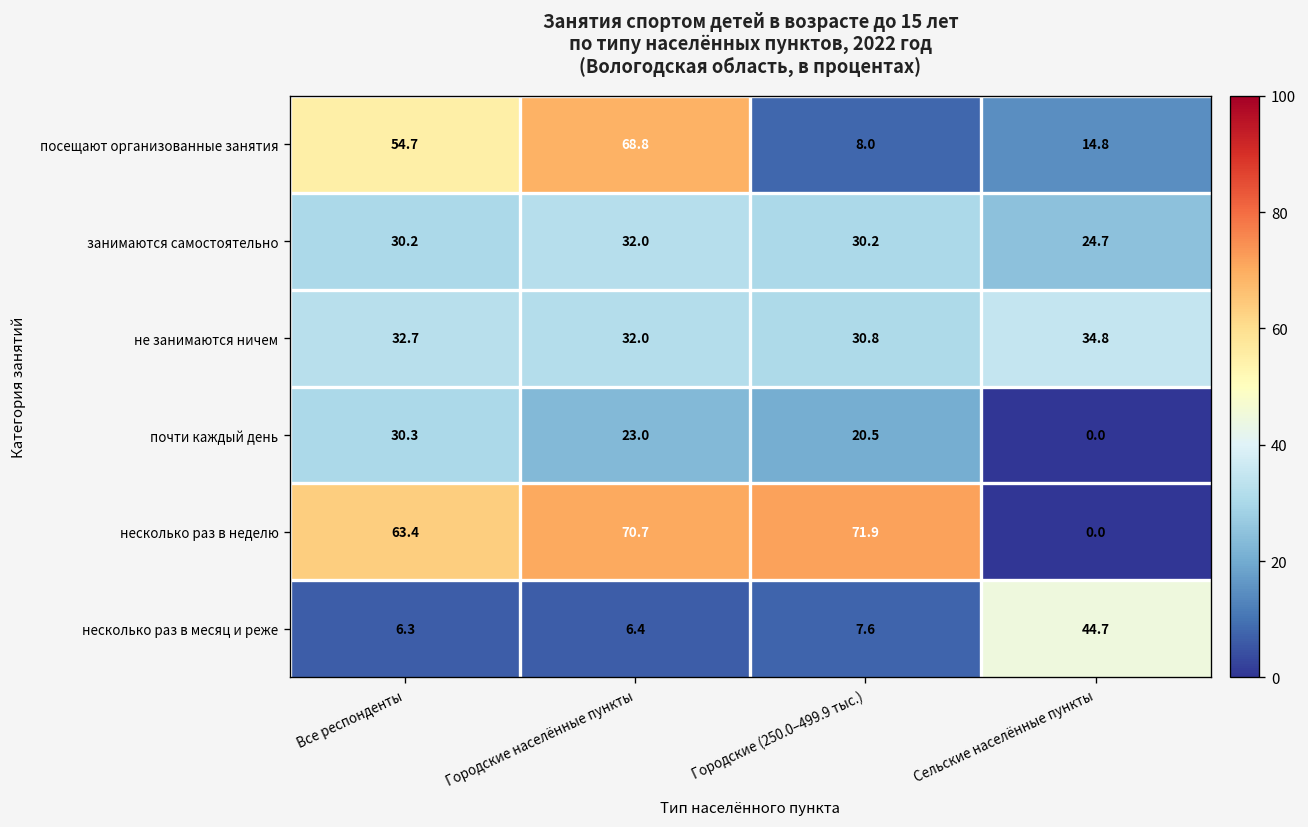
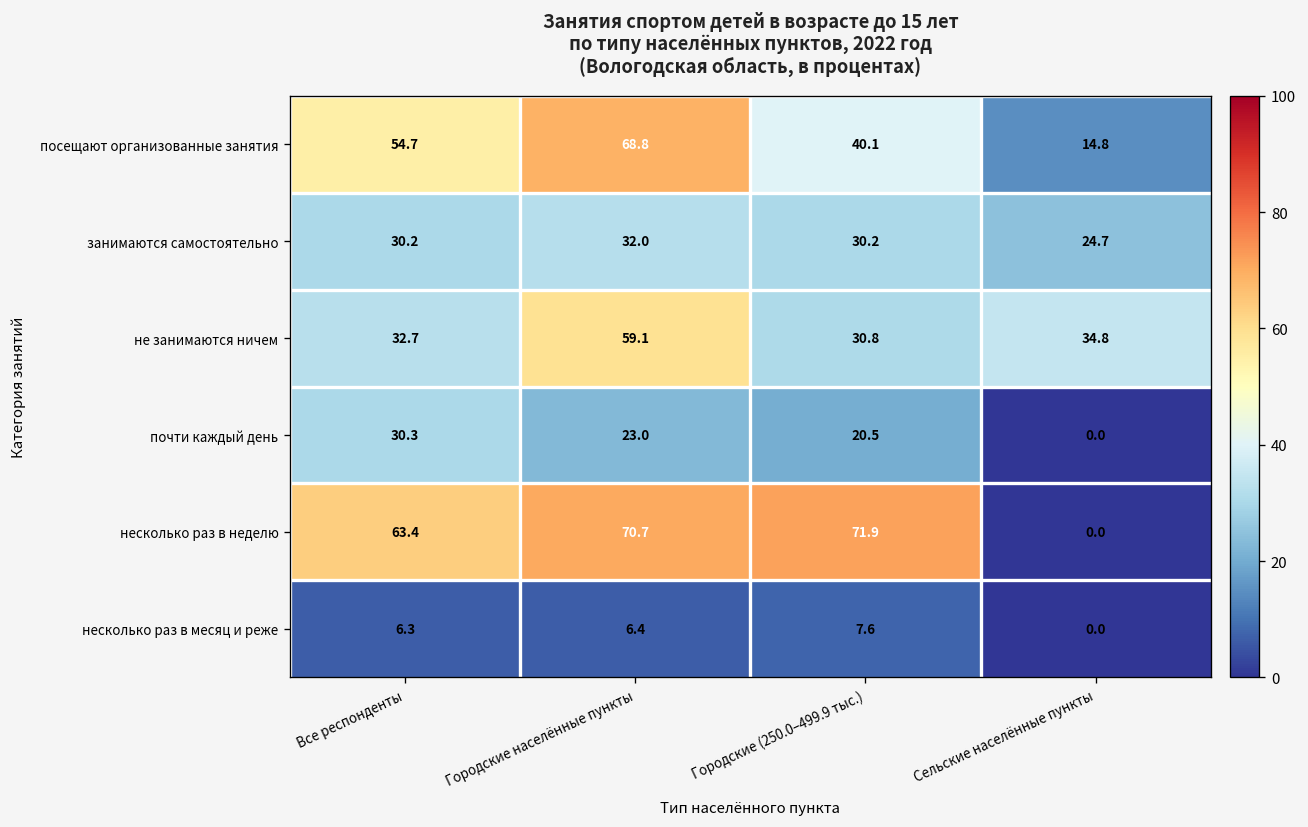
  {
    "посещают организованные занятия": {
      "Все респонденты": 54.7,
      "Городские населённые пункты": 68.8,
-     "Городские (250.0–499.9 тыс.)": 8.0,
+     "Городские (250.0–499.9 тыс.)": 40.1,
      "Сельские населённые пункты": 14.8
    },
    "занимаются самостоятельно": {
      "Все респонденты": 30.2,
      "Городские населённые пункты": 32.0,
      "Городские (250.0–499.9 тыс.)": 30.2,
      "Сельские населённые пункты": 24.7
    },
    "не занимаются ничем": {
      "Все респонденты": 32.7,
-     "Городские населённые пункты": 32.0,
+     "Городские населённые пункты": 59.1,
      "Городские (250.0–499.9 тыс.)": 30.8,
      "Сельские населённые пункты": 34.8
    },
    "почти каждый день": {
      "Все респонденты": 30.3,
      "Городские населённые пункты": 23.0,
      "Городские (250.0–499.9 тыс.)": 20.5,
      "Сельские населённые пункты": 0.0
    },
    "несколько раз в неделю": {
      "Все респонденты": 63.4,
      "Городские населённые пункты": 70.7,
      "Городские (250.0–499.9 тыс.)": 71.9,
      "Сельские населённые пункты": 0.0
    },
    "несколько раз в месяц и реже": {
      "Все респонденты": 6.3,
      "Городские населённые пункты": 6.4,
      "Городские (250.0–499.9 тыс.)": 7.6,
-     "Сельские населённые пункты": 44.7
+     "Сельские населённые пункты": 0.0
    }
  }
